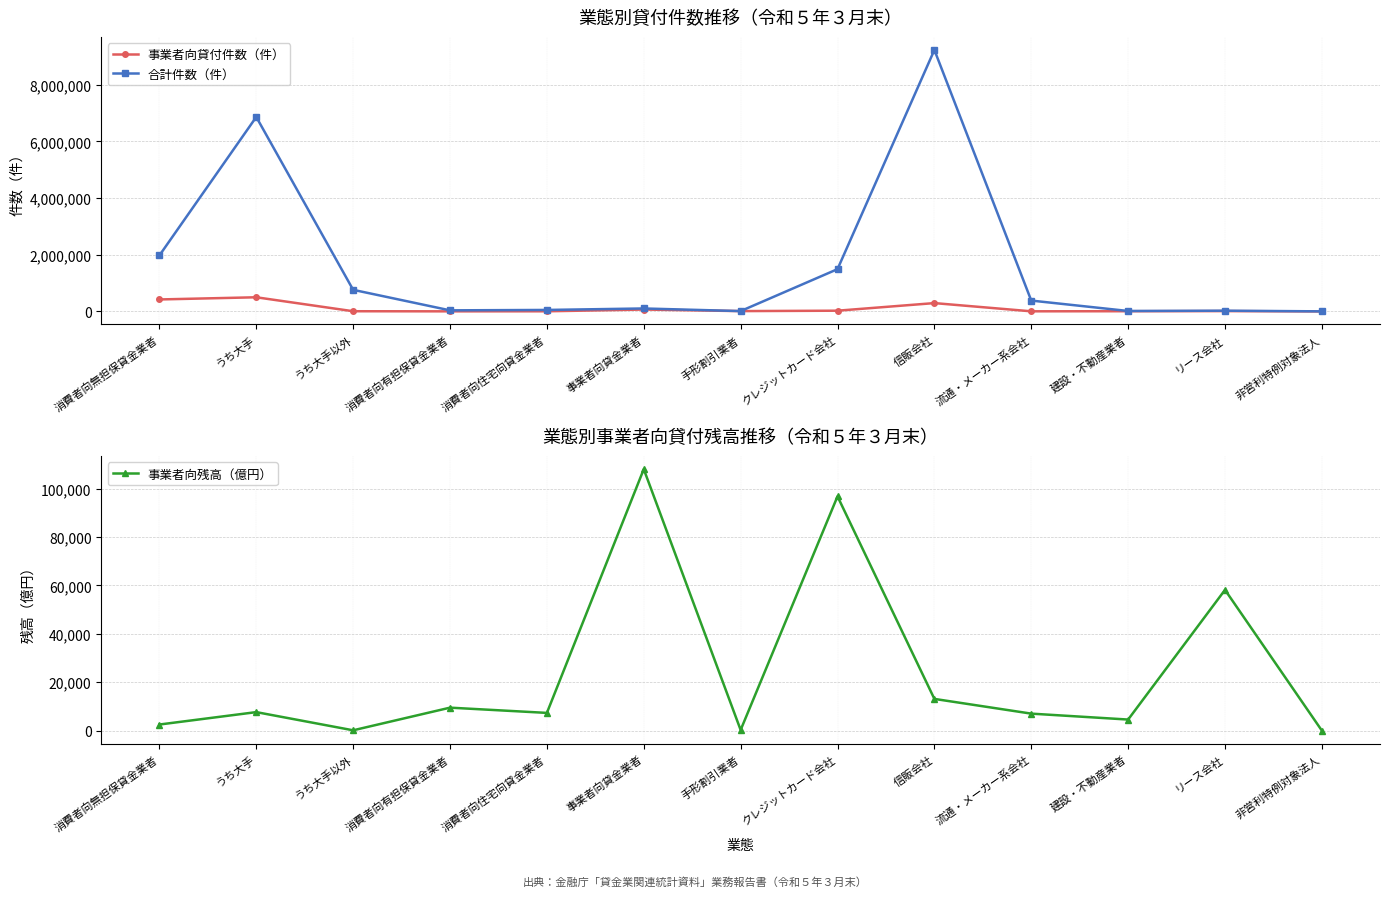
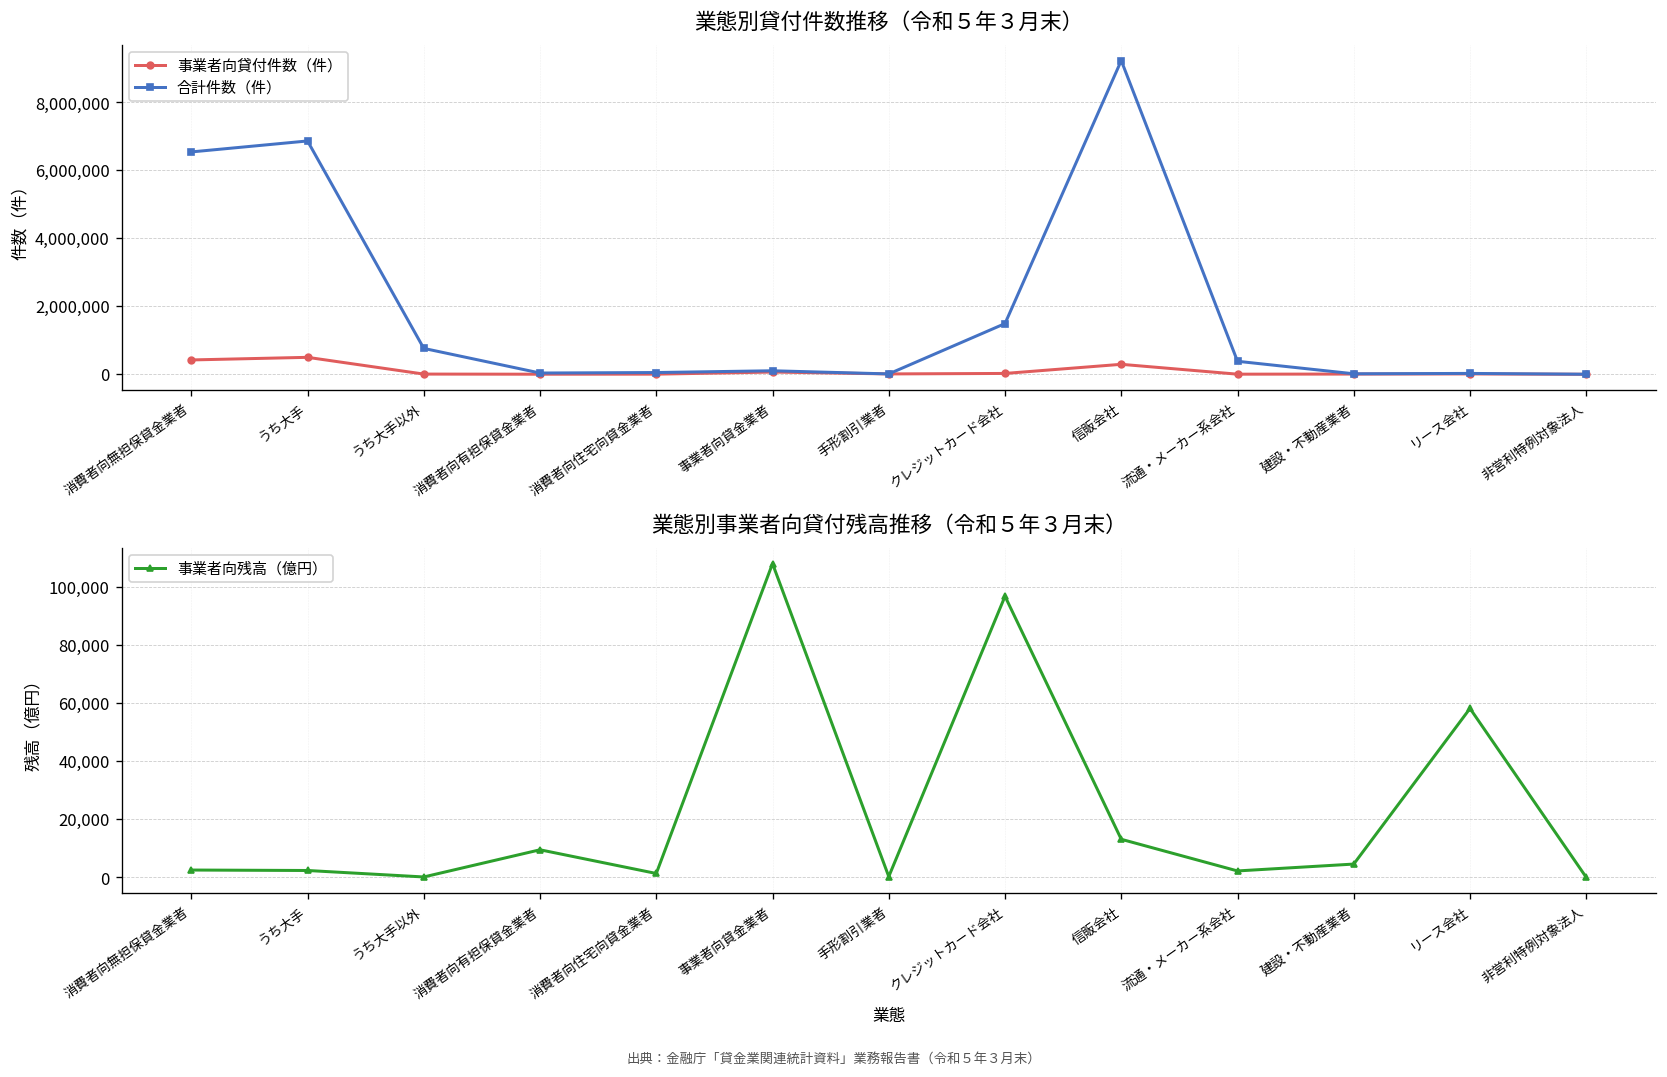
  {
    "業態別貸付件数推移（令和５年３月末）": {
      "事業者向貸付件数（件）": {
        "消費者向無担保貸金業者": "400,000",
        "うち大手": "500,000",
        "うち大手以外": "0",
        "クレジットカード会社": "0",
        "信販会社": "300,000",
        "流通・メーカー系会社": "0"
      },
      "合計件数（件）": {
-       "消費者向無担保貸金業者": "2,000,000",
+       "消費者向無担保貸金業者": "6,500,000",
        "うち大手": "6,900,000",
        "うち大手以外": "800,000",
        "クレジットカード会社": "1,500,000",
        "信販会社": "9,200,000",
        "流通・メーカー系会社": "400,000"
      }
    },
    "業態別事業者向貸付残高推移（令和５年３月末）": {
      "消費者向無担保貸金業者": "3,000",
-     "うち大手": "8,000",
+     "うち大手": "2,000",
      "うち大手以外": "0",
      "消費者向有担保貸金業者": "10,000",
-     "消費者向住宅向貸金業者": "7,000",
+     "消費者向住宅向貸金業者": "1,000",
      "事業者向貸金業者": "108,000",
      "手形割引業者": "0",
      "クレジットカード会社": "97,000",
      "信販会社": "13,000",
-     "流通・メーカー系会社": "7,000",
+     "流通・メーカー系会社": "2,000",
      "建設・不動産業者": "5,000",
      "リース会社": "58,000",
      "非営利特例対象法人": "0"
    }
  }
